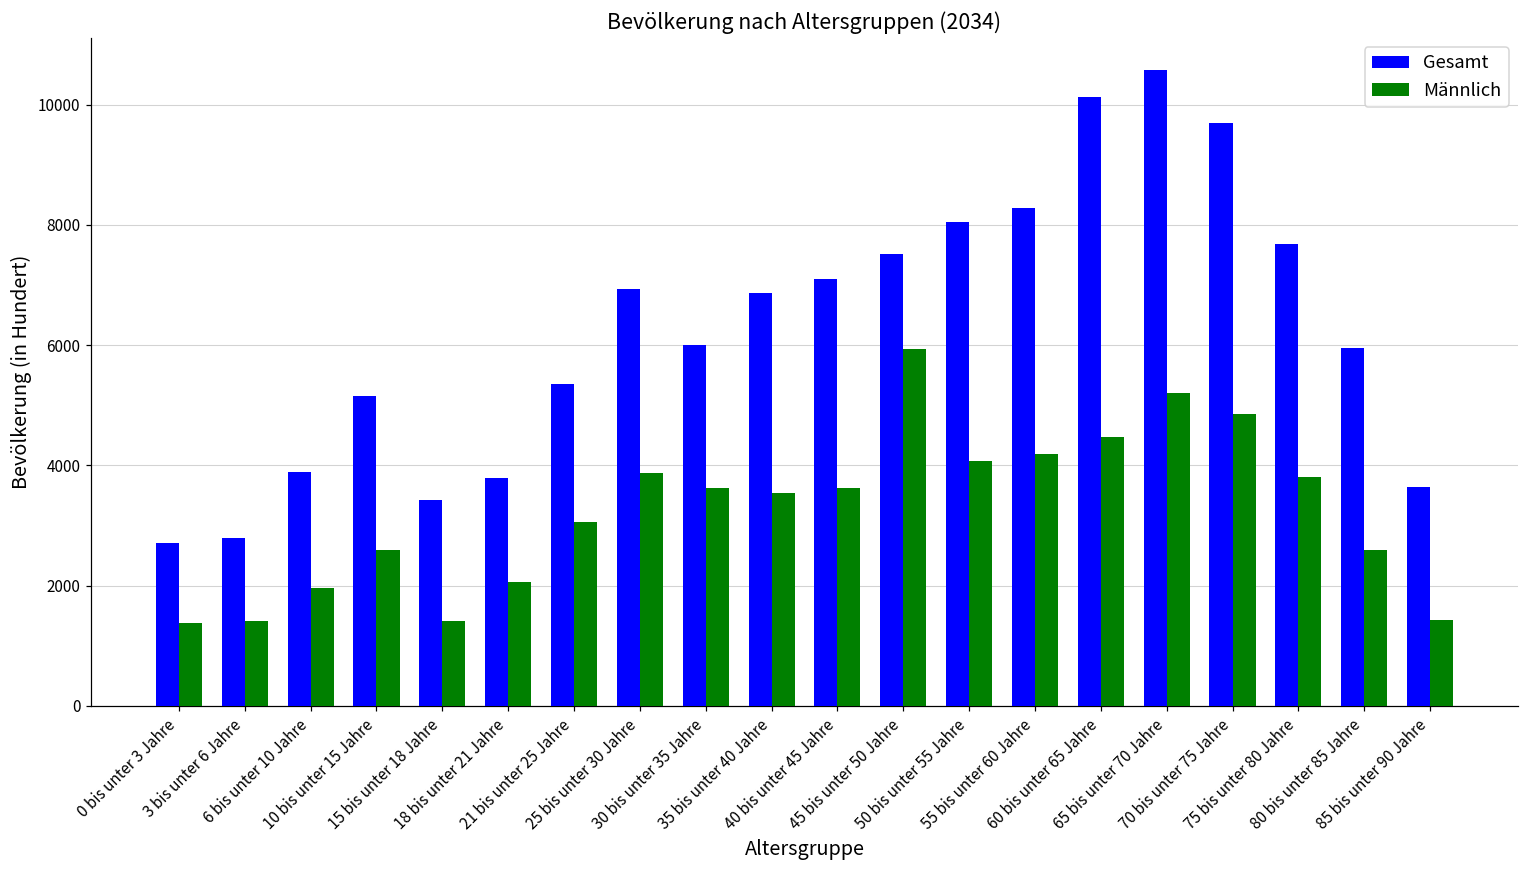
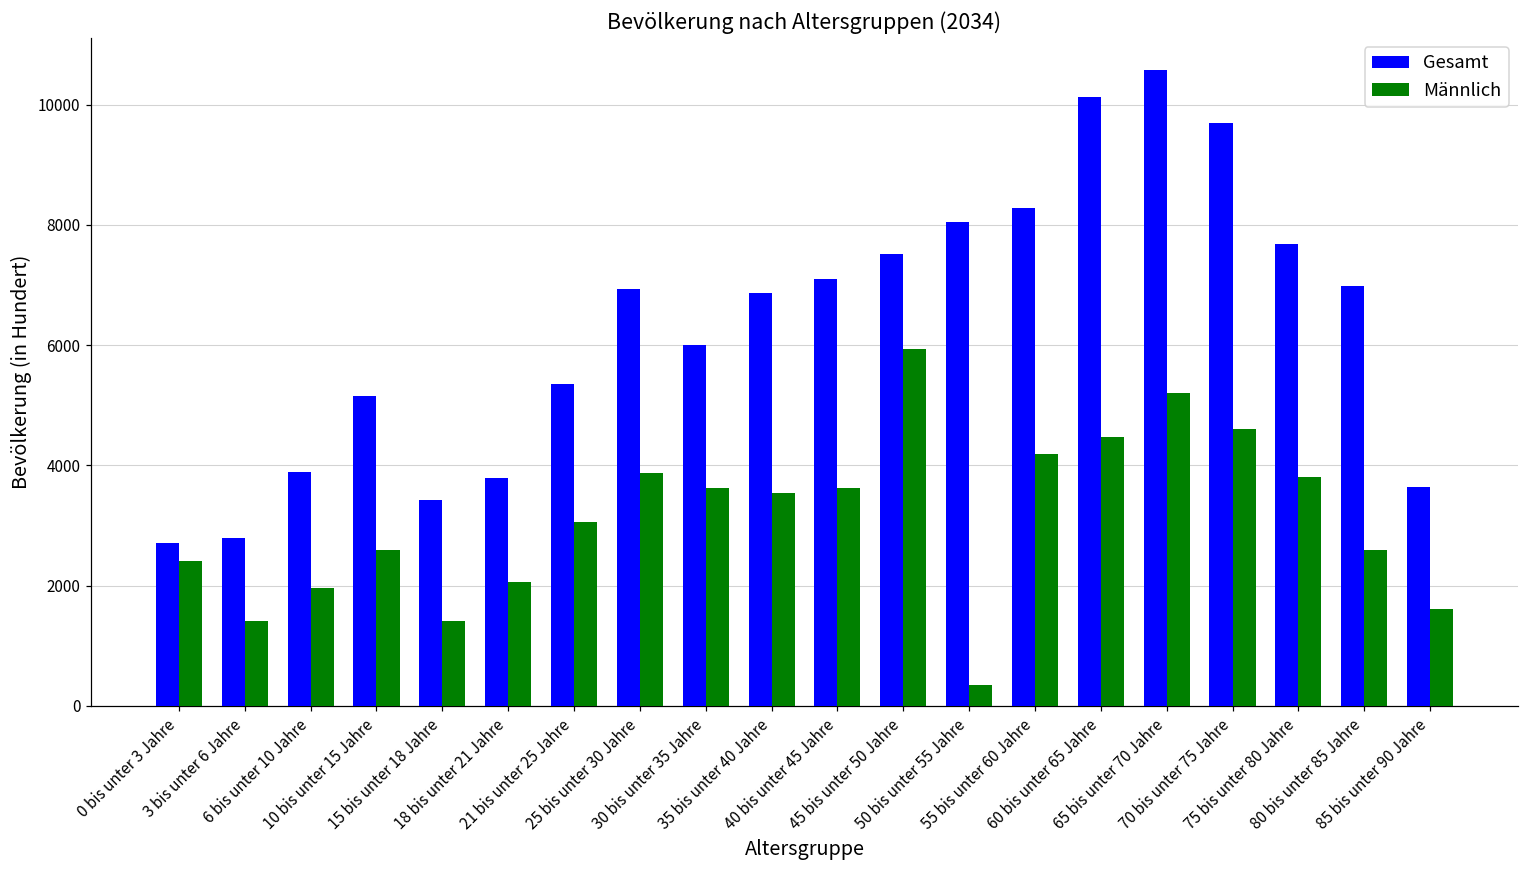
  {
    "Gesamt": {
      "0 bis unter 3 Jahre": 2700,
      "3 bis unter 6 Jahre": 2800,
      "6 bis unter 10 Jahre": 3900,
      "10 bis unter 15 Jahre": 5100,
      "15 bis unter 18 Jahre": 3400,
      "18 bis unter 21 Jahre": 3800,
      "21 bis unter 25 Jahre": 5400,
      "25 bis unter 30 Jahre": 6900,
      "30 bis unter 35 Jahre": 6000,
      "35 bis unter 40 Jahre": 6900,
      "40 bis unter 45 Jahre": 7100,
      "45 bis unter 50 Jahre": 7500,
      "50 bis unter 55 Jahre": 8000,
      "55 bis unter 60 Jahre": 8300,
      "60 bis unter 65 Jahre": 10100,
      "65 bis unter 70 Jahre": 10600,
      "70 bis unter 75 Jahre": 9700,
      "75 bis unter 80 Jahre": 7700,
-     "80 bis unter 85 Jahre": 5900,
+     "80 bis unter 85 Jahre": 7000,
      "85 bis unter 90 Jahre": 3600
    },
    "Männlich": {
-     "0 bis unter 3 Jahre": 1400,
+     "0 bis unter 3 Jahre": 2400,
      "3 bis unter 6 Jahre": 1400,
      "6 bis unter 10 Jahre": 2000,
      "10 bis unter 15 Jahre": 2600,
      "15 bis unter 18 Jahre": 1400,
      "18 bis unter 21 Jahre": 2100,
      "21 bis unter 25 Jahre": 3100,
      "25 bis unter 30 Jahre": 3900,
      "30 bis unter 35 Jahre": 3600,
      "35 bis unter 40 Jahre": 3500,
      "40 bis unter 45 Jahre": 3600,
      "45 bis unter 50 Jahre": 5900,
-     "50 bis unter 55 Jahre": 4100,
+     "50 bis unter 55 Jahre": 300,
      "55 bis unter 60 Jahre": 4200,
      "60 bis unter 65 Jahre": 4500,
      "65 bis unter 70 Jahre": 5200,
-     "70 bis unter 75 Jahre": 4900,
+     "70 bis unter 75 Jahre": 4600,
      "75 bis unter 80 Jahre": 3800,
      "80 bis unter 85 Jahre": 2600,
-     "85 bis unter 90 Jahre": 1400
+     "85 bis unter 90 Jahre": 1600
    }
  }
